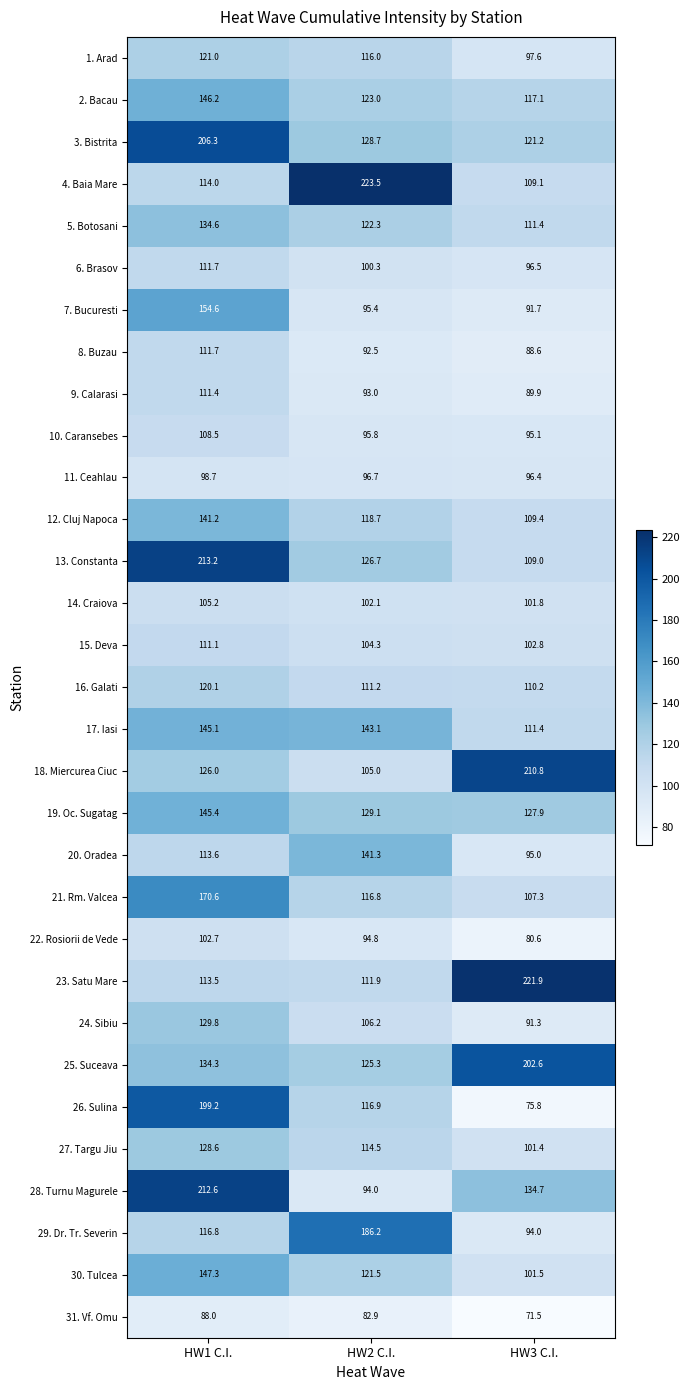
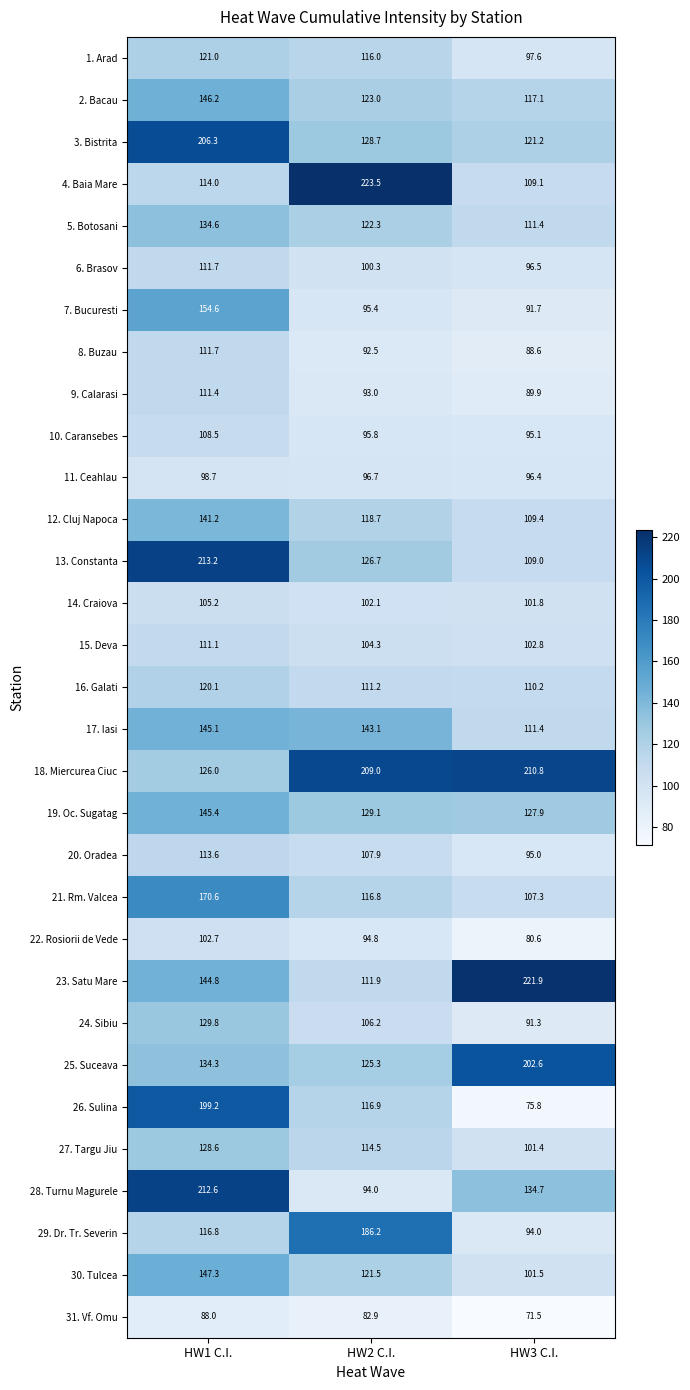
  {
    "1. Arad": {
      "HW1 C.I.": 121.0,
      "HW2 C.I.": 116.0,
      "HW3 C.I.": 97.6
    },
    "2. Bacau": {
      "HW1 C.I.": 146.2,
      "HW2 C.I.": 123.0,
      "HW3 C.I.": 117.1
    },
    "3. Bistrita": {
      "HW1 C.I.": 206.3,
      "HW2 C.I.": 128.7,
      "HW3 C.I.": 121.2
    },
    "4. Baia Mare": {
      "HW1 C.I.": 114.0,
      "HW2 C.I.": 223.5,
      "HW3 C.I.": 109.1
    },
    "5. Botosani": {
      "HW1 C.I.": 134.6,
      "HW2 C.I.": 122.3,
      "HW3 C.I.": 111.4
    },
    "6. Brasov": {
      "HW1 C.I.": 111.7,
      "HW2 C.I.": 100.3,
      "HW3 C.I.": 96.5
    },
    "7. Bucuresti": {
      "HW1 C.I.": 154.6,
      "HW2 C.I.": 95.4,
      "HW3 C.I.": 91.7
    },
    "8. Buzau": {
      "HW1 C.I.": 111.7,
      "HW2 C.I.": 92.5,
      "HW3 C.I.": 88.6
    },
    "9. Calarasi": {
      "HW1 C.I.": 111.4,
      "HW2 C.I.": 93.0,
      "HW3 C.I.": 89.9
    },
    "10. Caransebes": {
      "HW1 C.I.": 108.5,
      "HW2 C.I.": 95.8,
      "HW3 C.I.": 95.1
    },
    "11. Ceahlau": {
      "HW1 C.I.": 98.7,
      "HW2 C.I.": 96.7,
      "HW3 C.I.": 96.4
    },
    "12. Cluj Napoca": {
      "HW1 C.I.": 141.2,
      "HW2 C.I.": 118.7,
      "HW3 C.I.": 109.4
    },
    "13. Constanta": {
      "HW1 C.I.": 213.2,
      "HW2 C.I.": 126.7,
      "HW3 C.I.": 109.0
    },
    "14. Craiova": {
      "HW1 C.I.": 105.2,
      "HW2 C.I.": 102.1,
      "HW3 C.I.": 101.8
    },
    "15. Deva": {
      "HW1 C.I.": 111.1,
      "HW2 C.I.": 104.3,
      "HW3 C.I.": 102.8
    },
    "16. Galati": {
      "HW1 C.I.": 120.1,
      "HW2 C.I.": 111.2,
      "HW3 C.I.": 110.2
    },
    "17. Iasi": {
      "HW1 C.I.": 145.1,
      "HW2 C.I.": 143.1,
      "HW3 C.I.": 111.4
    },
    "18. Miercurea Ciuc": {
      "HW1 C.I.": 126.0,
-     "HW2 C.I.": 105.0,
+     "HW2 C.I.": 209.0,
      "HW3 C.I.": 210.8
    },
    "19. Oc. Sugatag": {
      "HW1 C.I.": 145.4,
      "HW2 C.I.": 129.1,
      "HW3 C.I.": 127.9
    },
    "20. Oradea": {
      "HW1 C.I.": 113.6,
-     "HW2 C.I.": 141.3,
+     "HW2 C.I.": 107.9,
      "HW3 C.I.": 95.0
    },
    "21. Rm. Valcea": {
      "HW1 C.I.": 170.6,
      "HW2 C.I.": 116.8,
      "HW3 C.I.": 107.3
    },
    "22. Rosiorii de Vede": {
      "HW1 C.I.": 102.7,
      "HW2 C.I.": 94.8,
      "HW3 C.I.": 80.6
    },
    "23. Satu Mare": {
-     "HW1 C.I.": 113.5,
+     "HW1 C.I.": 144.8,
      "HW2 C.I.": 111.9,
      "HW3 C.I.": 221.9
    },
    "24. Sibiu": {
      "HW1 C.I.": 129.8,
      "HW2 C.I.": 106.2,
      "HW3 C.I.": 91.3
    },
    "25. Suceava": {
      "HW1 C.I.": 134.3,
      "HW2 C.I.": 125.3,
      "HW3 C.I.": 202.6
    },
    "26. Sulina": {
      "HW1 C.I.": 199.2,
      "HW2 C.I.": 116.9,
      "HW3 C.I.": 75.8
    },
    "27. Targu Jiu": {
      "HW1 C.I.": 128.6,
      "HW2 C.I.": 114.5,
      "HW3 C.I.": 101.4
    },
    "28. Turnu Magurele": {
      "HW1 C.I.": 212.6,
      "HW2 C.I.": 94.0,
      "HW3 C.I.": 134.7
    },
    "29. Dr. Tr. Severin": {
      "HW1 C.I.": 116.8,
      "HW2 C.I.": 186.2,
      "HW3 C.I.": 94.0
    },
    "30. Tulcea": {
      "HW1 C.I.": 147.3,
      "HW2 C.I.": 121.5,
      "HW3 C.I.": 101.5
    },
    "31. Vf. Omu": {
      "HW1 C.I.": 88.0,
      "HW2 C.I.": 82.9,
      "HW3 C.I.": 71.5
    }
  }
